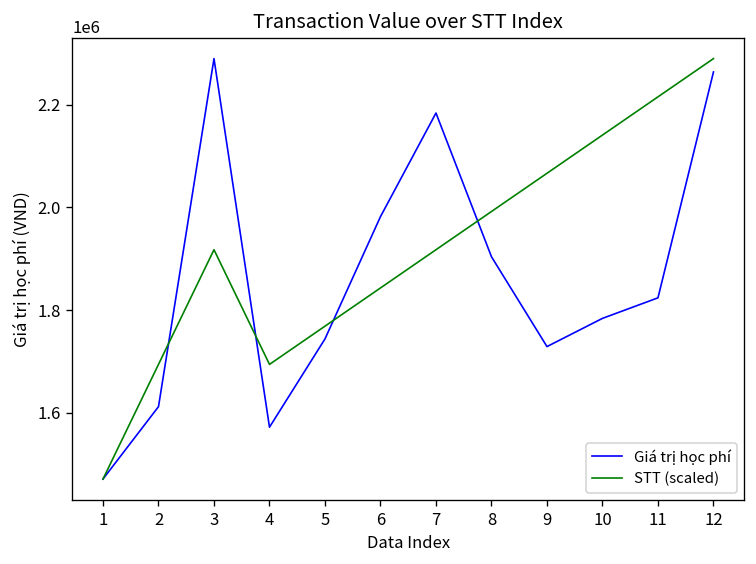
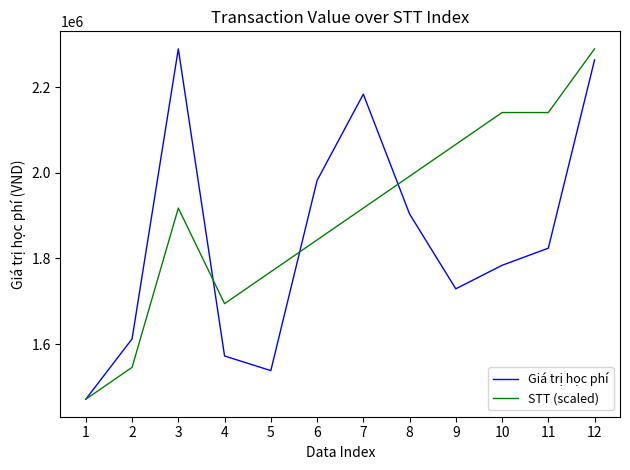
  {
    "Giá trị học phí": {
      "2": 1610000,
      "3": 2290000,
      "4": 1570000,
-     "5": 1740000,
+     "5": 1540000,
      "6": 1980000,
      "7": 2180000,
      "8": 1900000,
      "9": 1730000,
      "10": 1780000,
      "11": 1820000,
      "12": 2260000
    },
    "STT (scaled)": {
-     "2": 1690000,
+     "2": 1550000,
      "3": 1920000,
      "4": 1690000,
      "5": 1770000,
      "6": 1840000,
      "7": 1920000,
      "8": 1990000,
      "9": 2070000,
      "10": 2140000,
-     "11": 2220000,
+     "11": 2140000,
      "12": 2290000
    }
  }
